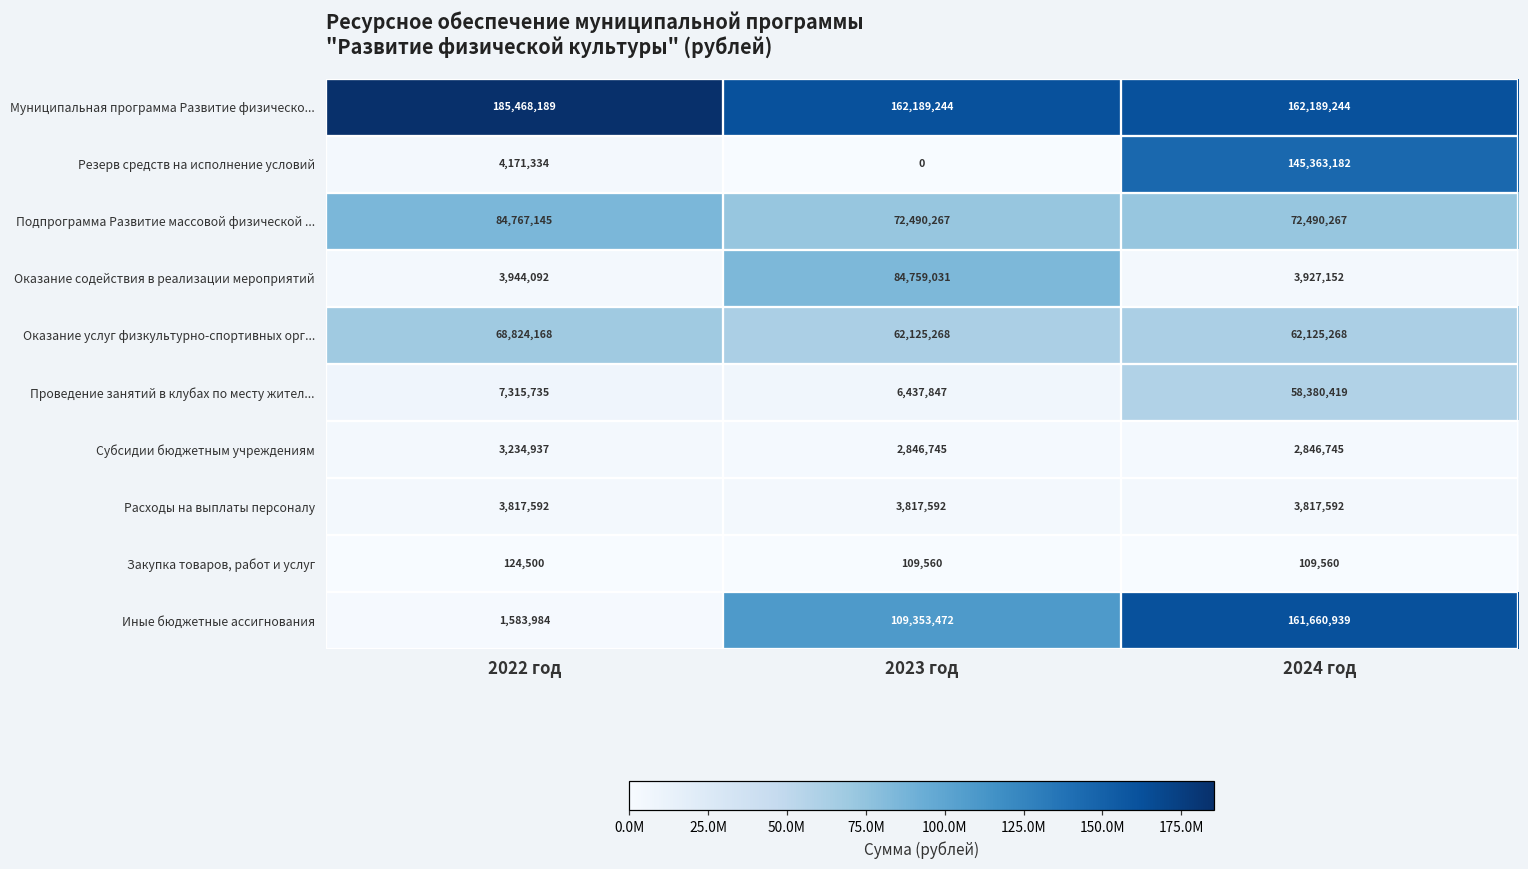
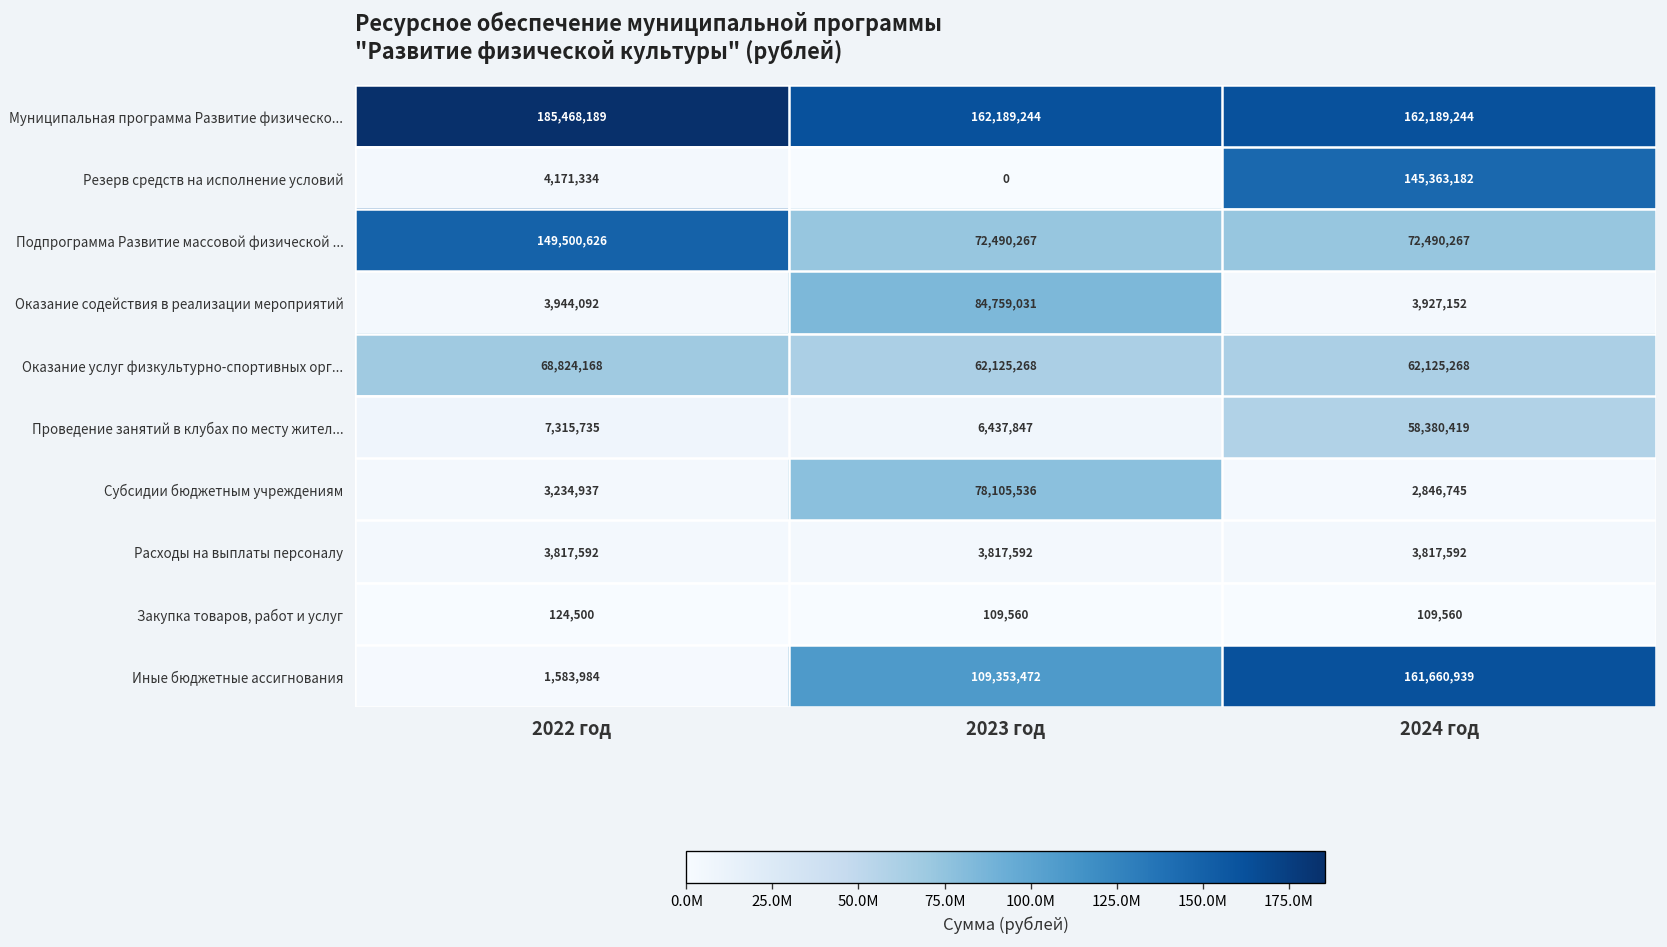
  {
    "Муниципальная программа Развитие физическо...": {
      "2022 год": "185,468,189",
      "2023 год": "162,189,244",
      "2024 год": "162,189,244"
    },
    "Резерв средств на исполнение условий": {
      "2022 год": "4,171,334",
      "2023 год": "0",
      "2024 год": "145,363,182"
    },
    "Подпрограмма Развитие массовой физической ...": {
-     "2022 год": "84,767,145",
+     "2022 год": "149,500,626",
      "2023 год": "72,490,267",
      "2024 год": "72,490,267"
    },
    "Оказание содействия в реализации мероприятий": {
      "2022 год": "3,944,092",
      "2023 год": "84,759,031",
      "2024 год": "3,927,152"
    },
    "Оказание услуг физкультурно-спортивных орг...": {
      "2022 год": "68,824,168",
      "2023 год": "62,125,268",
      "2024 год": "62,125,268"
    },
    "Проведение занятий в клубах по месту жител...": {
      "2022 год": "7,315,735",
      "2023 год": "6,437,847",
      "2024 год": "58,380,419"
    },
    "Субсидии бюджетным учреждениям": {
      "2022 год": "3,234,937",
-     "2023 год": "2,846,745",
+     "2023 год": "78,105,536",
      "2024 год": "2,846,745"
    },
    "Расходы на выплаты персоналу": {
      "2022 год": "3,817,592",
      "2023 год": "3,817,592",
      "2024 год": "3,817,592"
    },
    "Закупка товаров, работ и услуг": {
      "2022 год": "124,500",
      "2023 год": "109,560",
      "2024 год": "109,560"
    },
    "Иные бюджетные ассигнования": {
      "2022 год": "1,583,984",
      "2023 год": "109,353,472",
      "2024 год": "161,660,939"
    }
  }
